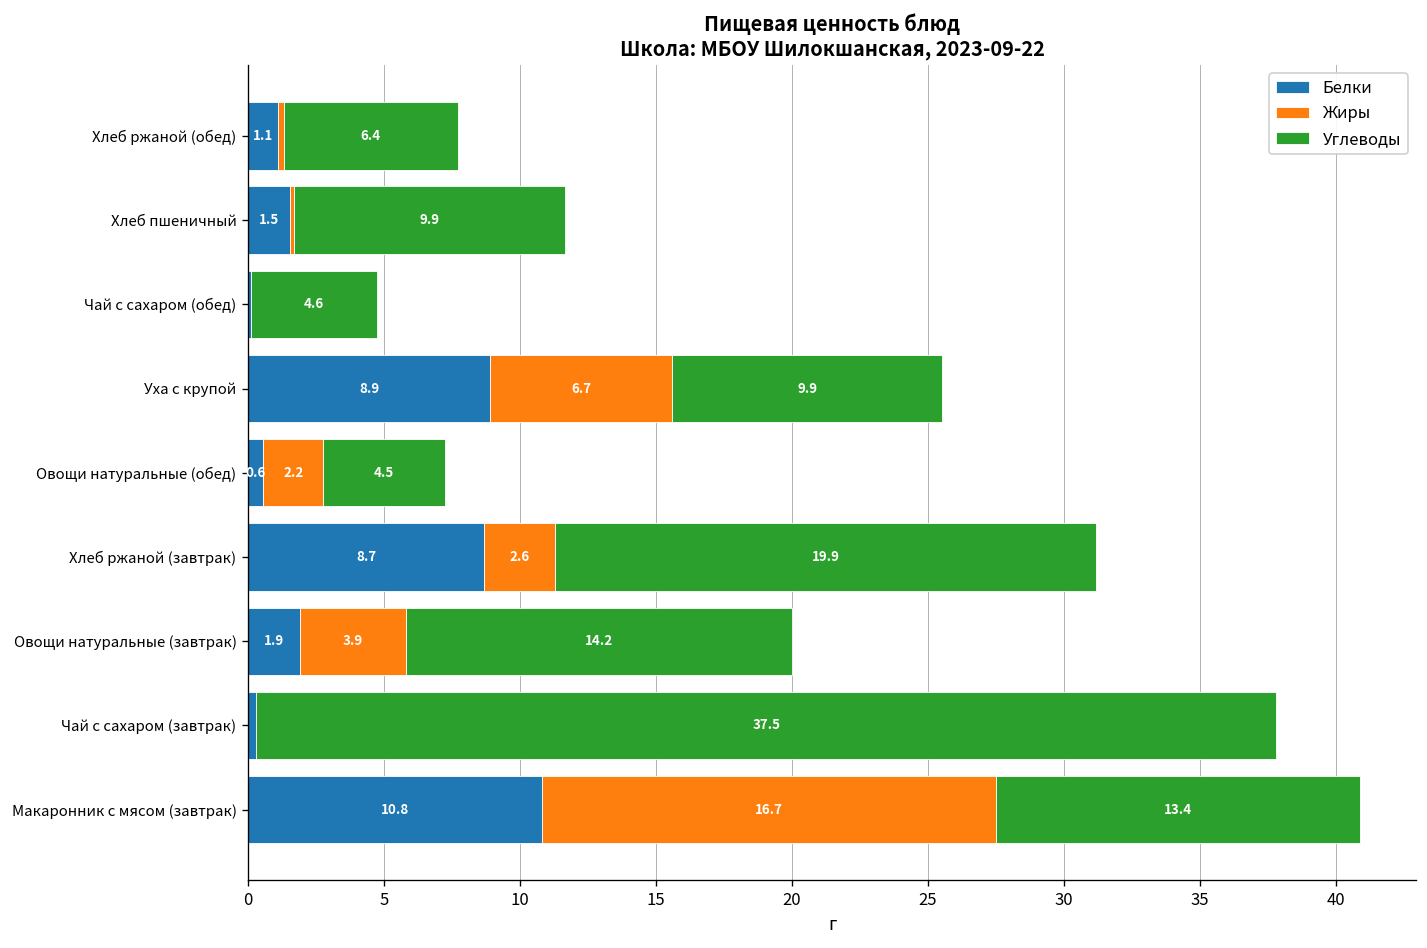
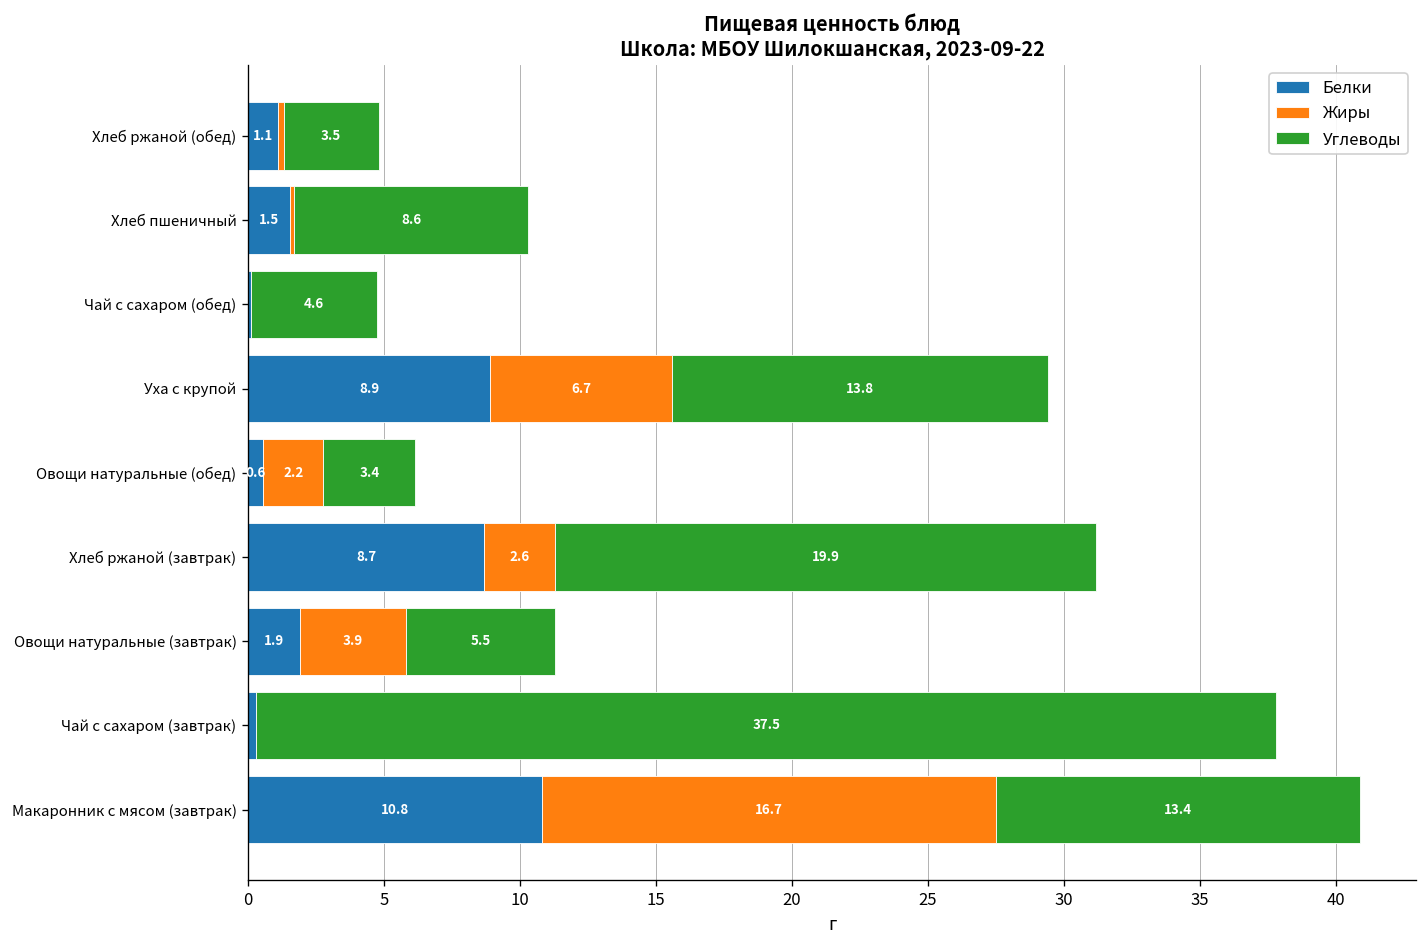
  {
    "Белки": {
      "Хлеб ржаной (обед)": 1.1,
      "Хлеб пшеничный": 1.5,
      "Уха с крупой": 8.9,
      "Овощи натуральные (обед)": 0.6,
      "Хлеб ржаной (завтрак)": 8.7,
      "Овощи натуральные (завтрак)": 1.9,
      "Макаронник с мясом (завтрак)": 10.8
    },
    "Жиры": {
      "Уха с крупой": 6.7,
      "Овощи натуральные (обед)": 2.2,
      "Хлеб ржаной (завтрак)": 2.6,
      "Овощи натуральные (завтрак)": 3.9,
      "Макаронник с мясом (завтрак)": 16.7
    },
    "Углеводы": {
-     "Хлеб ржаной (обед)": 6.4,
-     "Хлеб пшеничный": 9.9,
+     "Хлеб ржаной (обед)": 3.5,
+     "Хлеб пшеничный": 8.6,
      "Чай с сахаром (обед)": 4.6,
-     "Уха с крупой": 9.9,
-     "Овощи натуральные (обед)": 4.5,
+     "Уха с крупой": 13.8,
+     "Овощи натуральные (обед)": 3.4,
      "Хлеб ржаной (завтрак)": 19.9,
-     "Овощи натуральные (завтрак)": 14.2,
+     "Овощи натуральные (завтрак)": 5.5,
      "Чай с сахаром (завтрак)": 37.5,
      "Макаронник с мясом (завтрак)": 13.4
    }
  }
